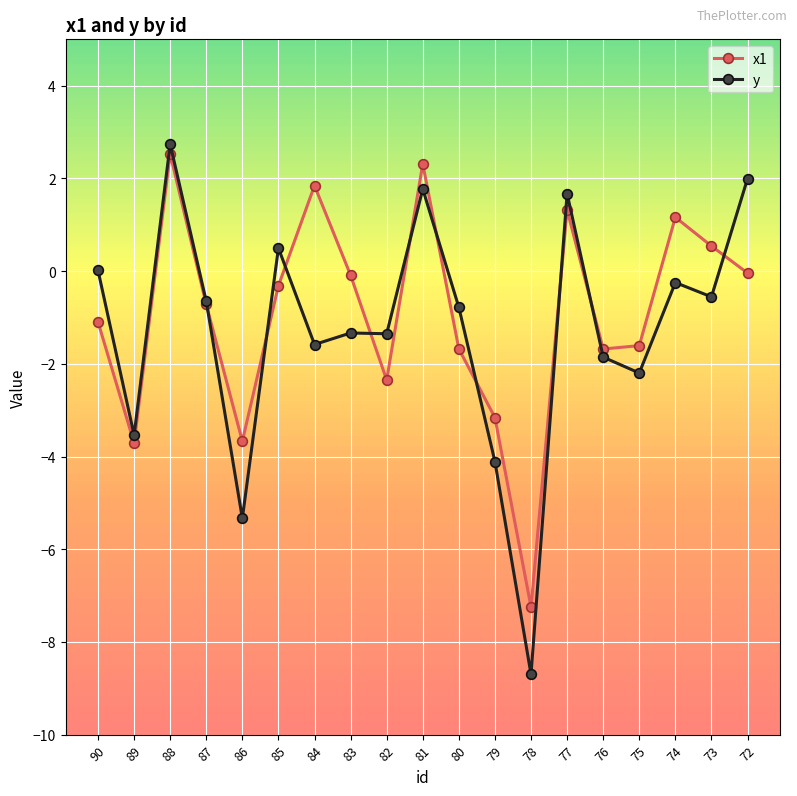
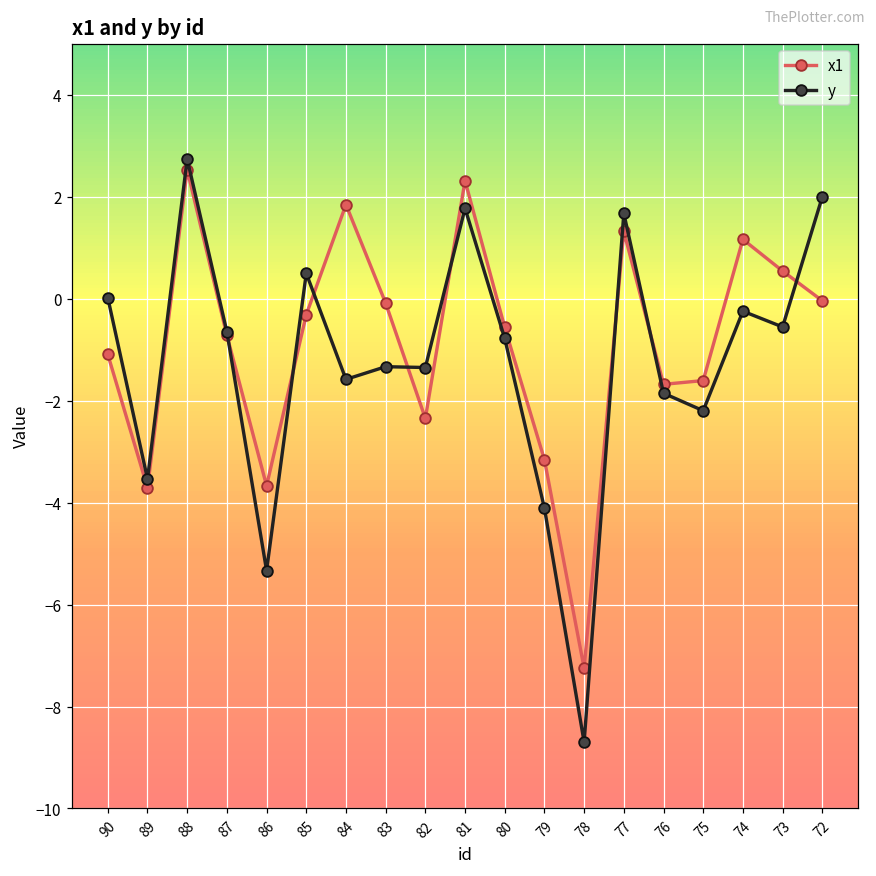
  {
    "x1": {
      "90": -1.1,
      "89": -3.7,
      "88": 2.5,
      "87": -0.7,
      "86": -3.7,
      "85": -0.3,
      "84": 1.8,
      "83": -0.1,
      "82": -2.3,
      "81": 2.3,
-     "80": -1.7,
+     "80": -0.6,
      "79": -3.2,
      "78": -7.2,
      "77": 1.3,
      "76": -1.7,
      "75": -1.6,
      "74": 1.2,
      "73": 0.5,
      "72": 0.0
    },
    "y": {
      "90": 0.0,
      "89": -3.5,
      "88": 2.7,
      "87": -0.7,
      "86": -5.3,
      "85": 0.5,
      "84": -1.6,
      "83": -1.3,
      "82": -1.4,
      "81": 1.8,
      "80": -0.8,
      "79": -4.1,
      "78": -8.7,
      "77": 1.7,
      "76": -1.9,
      "75": -2.2,
      "74": -0.2,
      "73": -0.6,
      "72": 2.0
    }
  }
